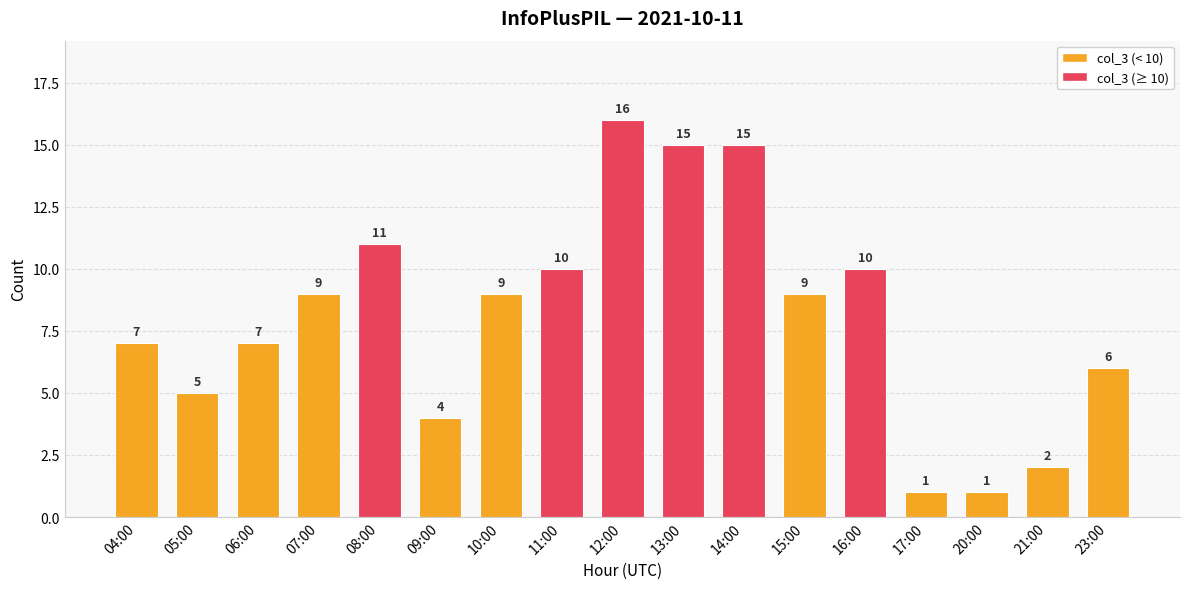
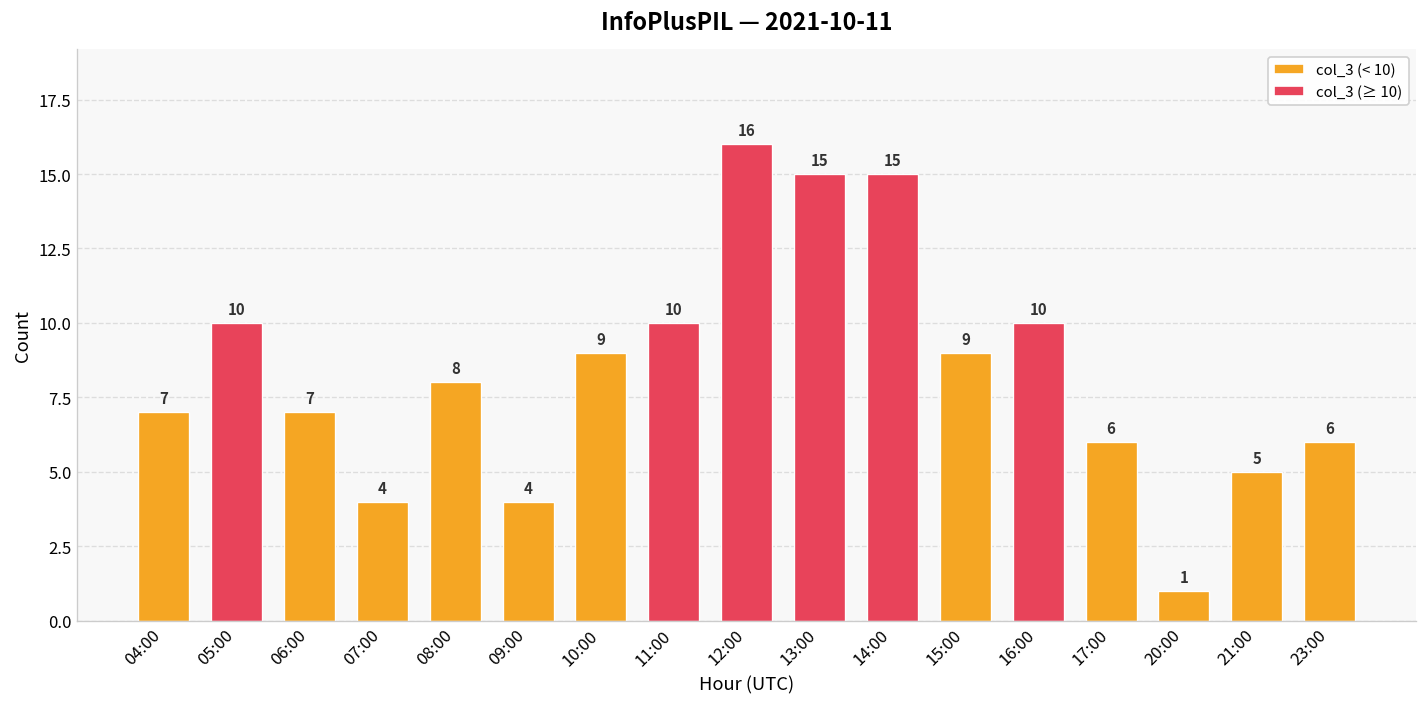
  {
    "04:00": 7,
-   "05:00": 5,
+   "05:00": 10,
    "06:00": 7,
-   "07:00": 9,
-   "08:00": 11,
+   "07:00": 4,
+   "08:00": 8,
    "09:00": 4,
    "10:00": 9,
    "11:00": 10,
    "12:00": 16,
    "13:00": 15,
    "14:00": 15,
    "15:00": 9,
    "16:00": 10,
-   "17:00": 1,
+   "17:00": 6,
    "20:00": 1,
-   "21:00": 2,
+   "21:00": 5,
    "23:00": 6
  }
